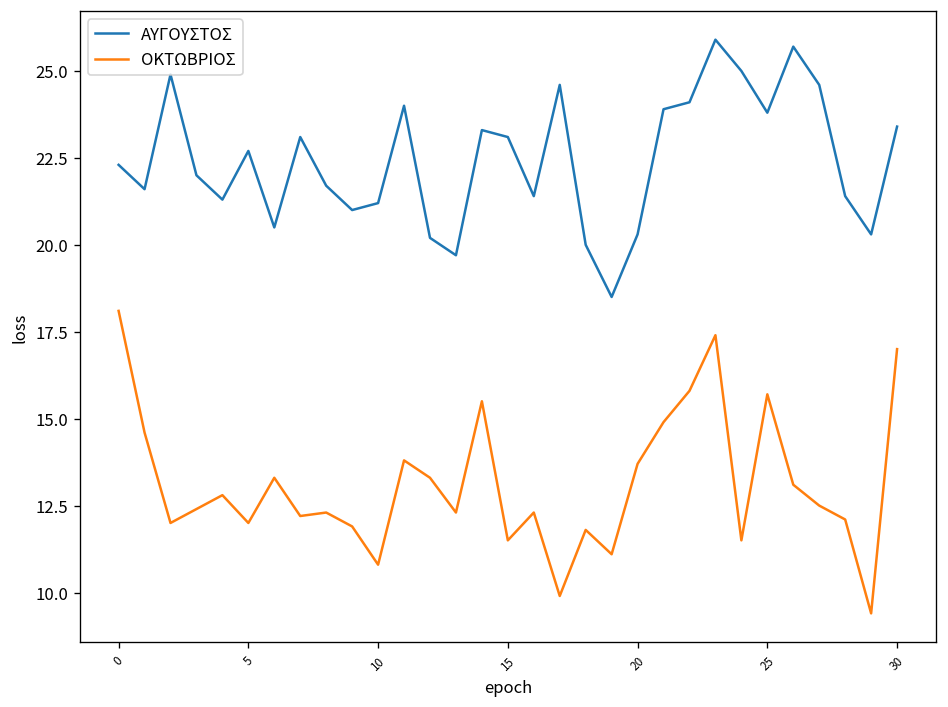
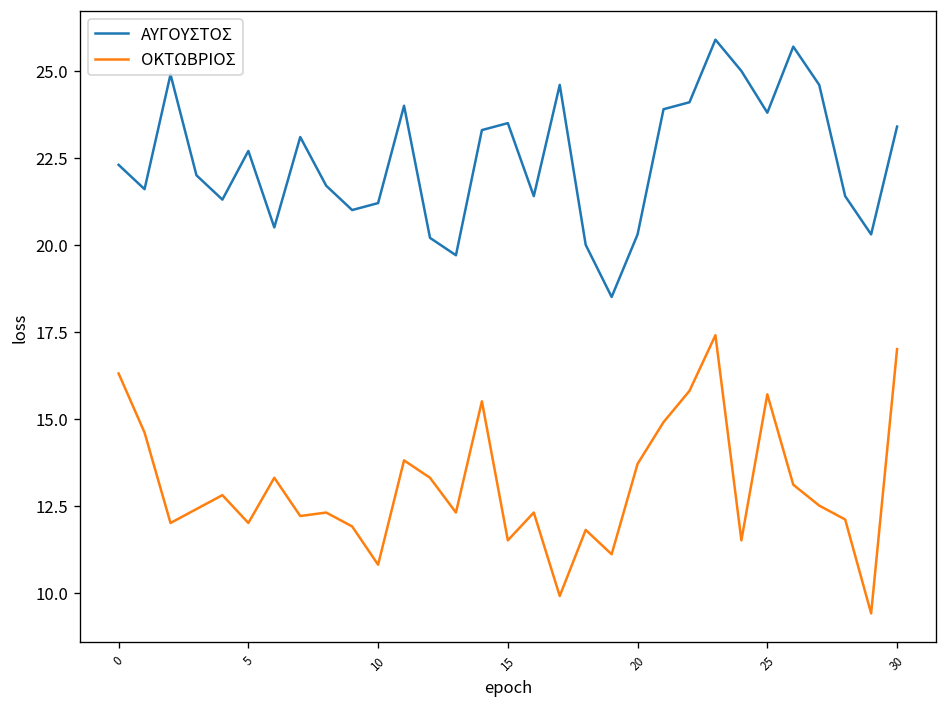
  {
    "ΑΥΓΟΥΣΤΟΣ": {
      "0": 22.3,
      "5": 22.7,
      "10": 21.2,
-     "15": 23.1,
+     "15": 23.5,
      "20": 20.3,
      "25": 23.8,
      "30": 23.4
    },
    "ΟΚΤΩΒΡΙΟΣ": {
-     "0": 18.1,
+     "0": 16.3,
      "5": 12.0,
      "10": 10.8,
      "15": 11.5,
      "20": 13.7,
      "25": 15.7,
      "30": 17.0
    }
  }
